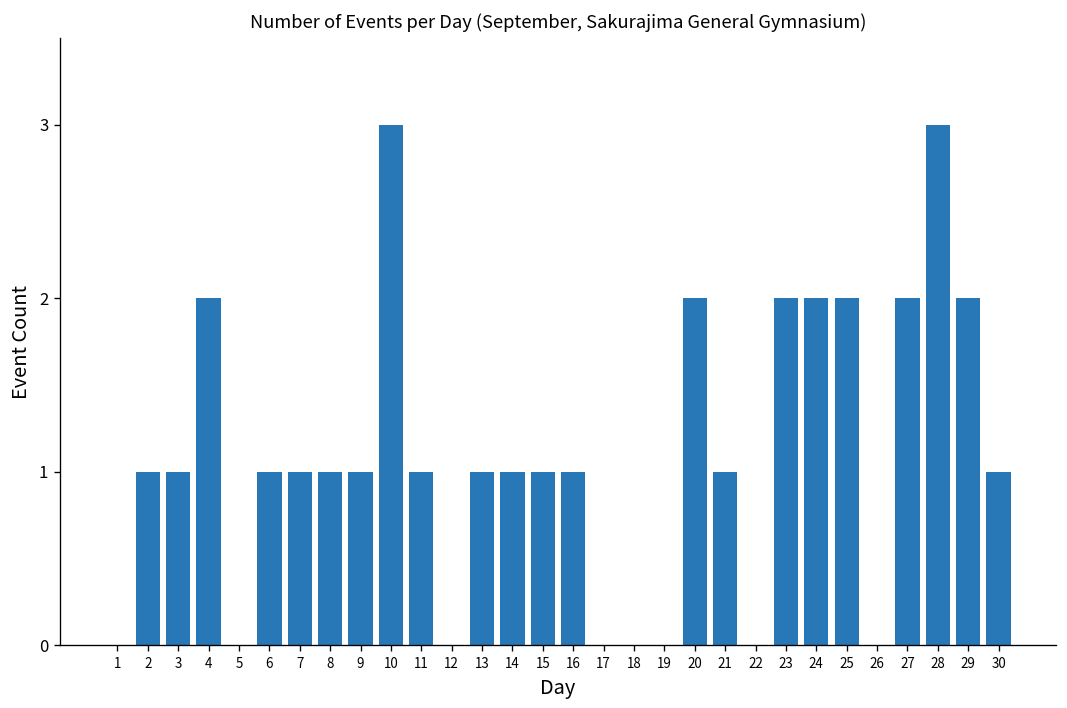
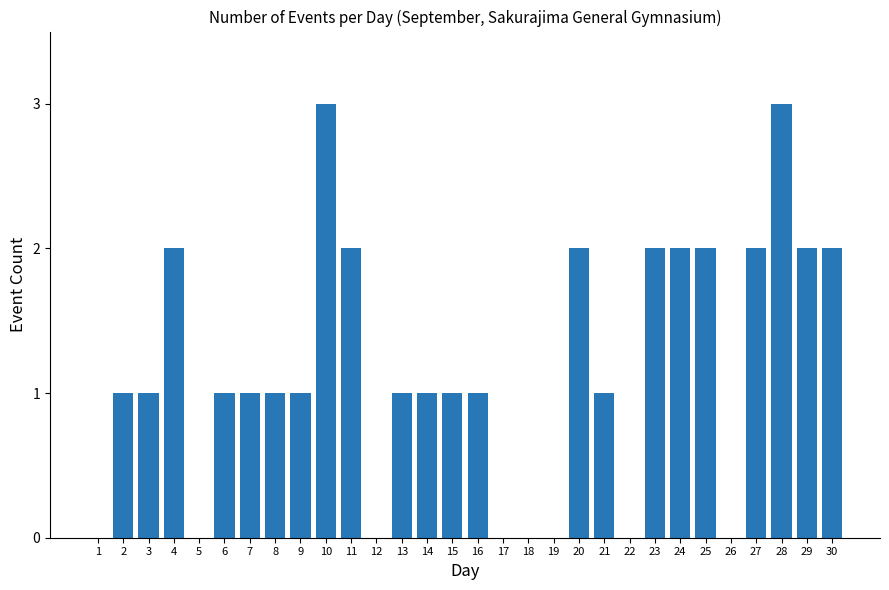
  {
    "1": 0,
    "2": 1,
    "3": 1,
    "4": 2,
    "5": 0,
    "6": 1,
    "7": 1,
    "8": 1,
    "9": 1,
    "10": 3,
-   "11": 1,
+   "11": 2,
    "12": 0,
    "13": 1,
    "14": 1,
    "15": 1,
    "16": 1,
    "17": 0,
    "18": 0,
    "19": 0,
    "20": 2,
    "21": 1,
    "22": 0,
    "23": 2,
    "24": 2,
    "25": 2,
    "26": 0,
    "27": 2,
    "28": 3,
    "29": 2,
-   "30": 1
+   "30": 2
  }
